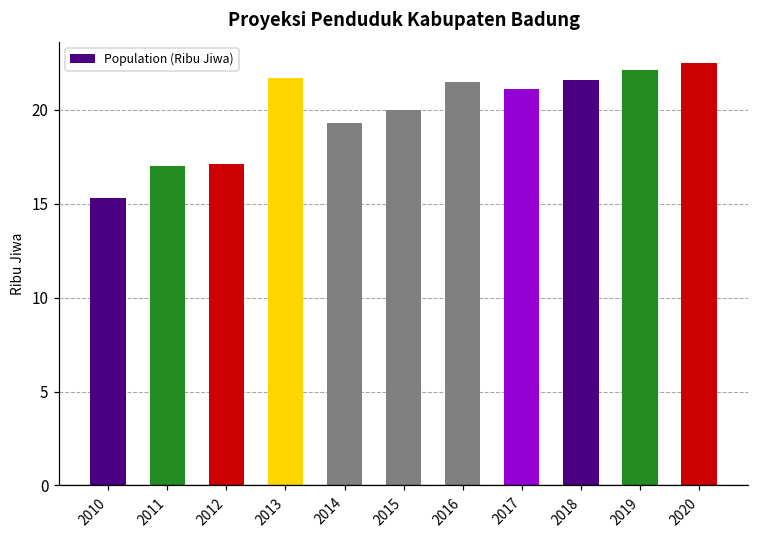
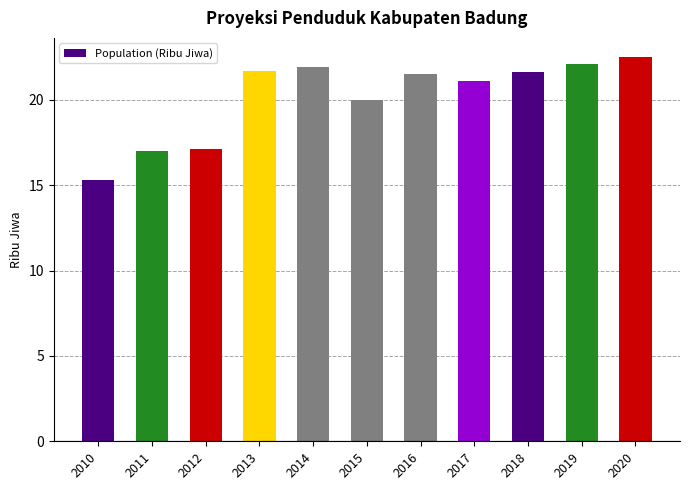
  {
    "2010": 15.3,
    "2011": 17.0,
    "2012": 17.1,
    "2013": 21.7,
-   "2014": 19.3,
+   "2014": 21.9,
    "2015": 20.0,
    "2016": 21.5,
    "2017": 21.1,
    "2018": 21.6,
    "2019": 22.1,
    "2020": 22.5
  }
